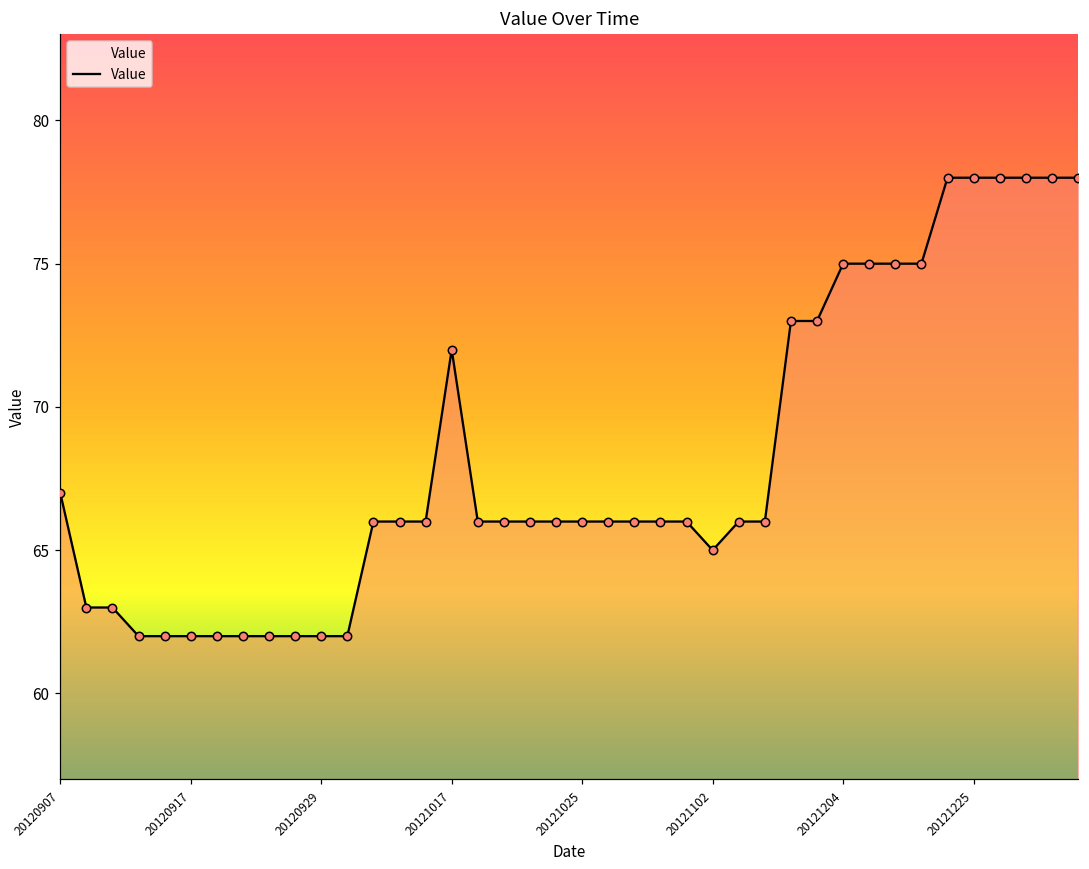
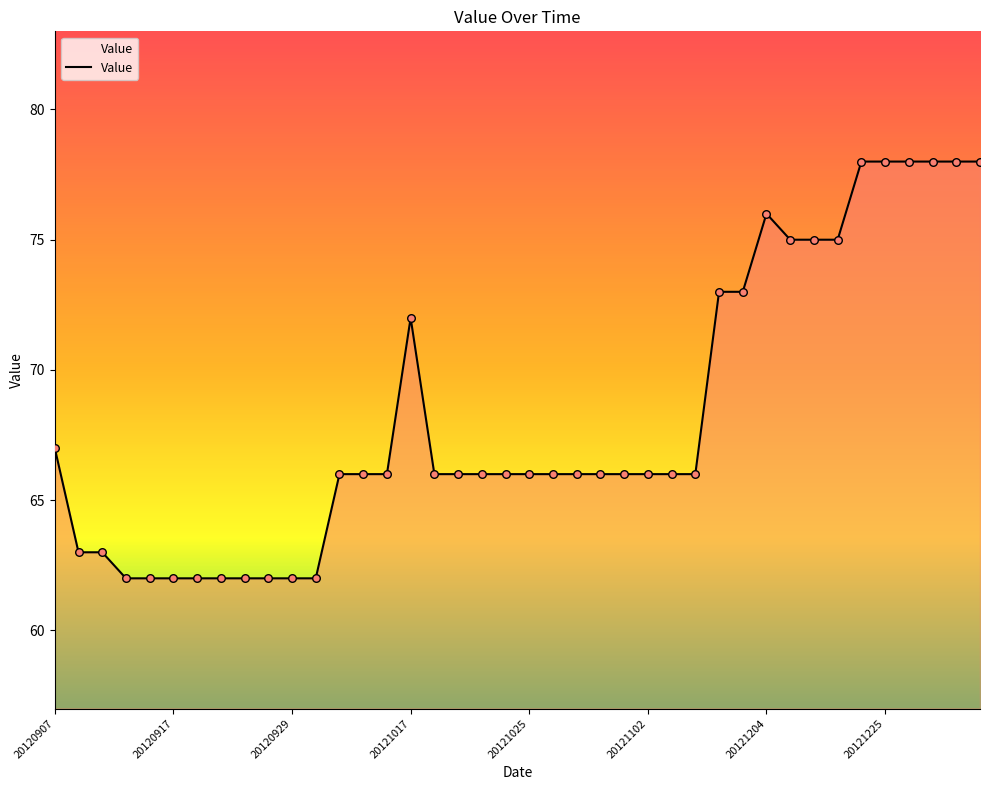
  {
    "20120907": 67,
    "20120917": 62,
    "20120929": 62,
    "20121017": 72,
-   "20121102": 65,
-   "20121204": 75,
+   "20121102": 66,
+   "20121204": 76,
    "20121225": 78
  }
